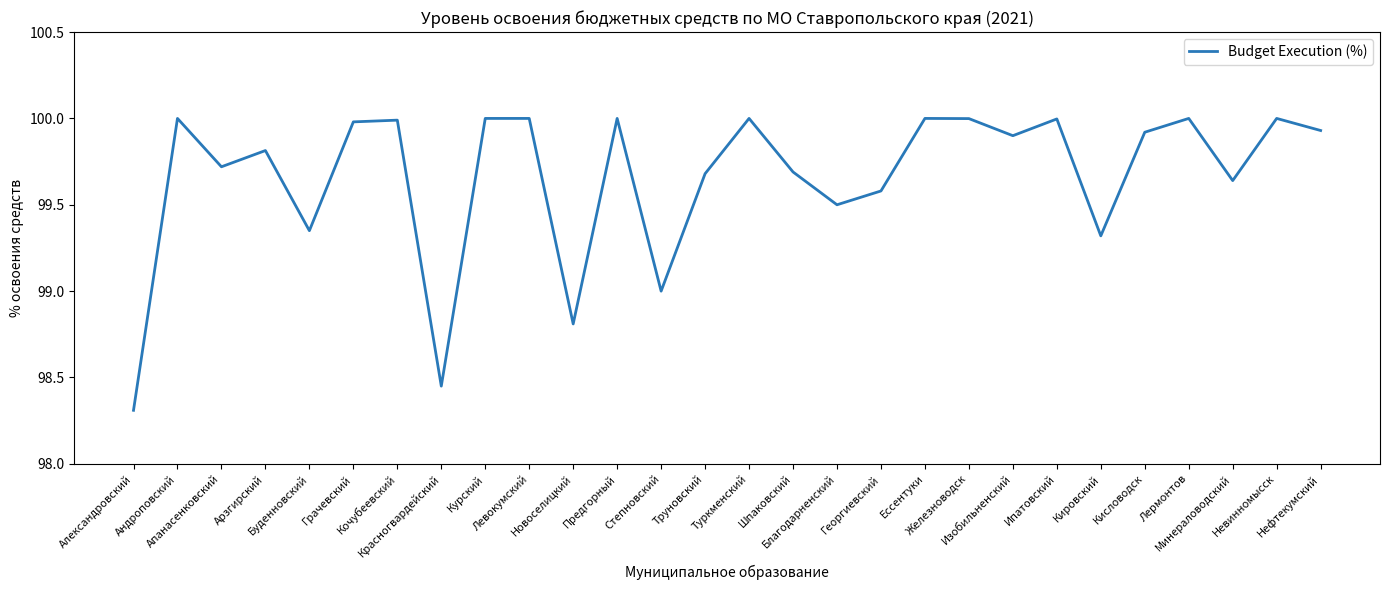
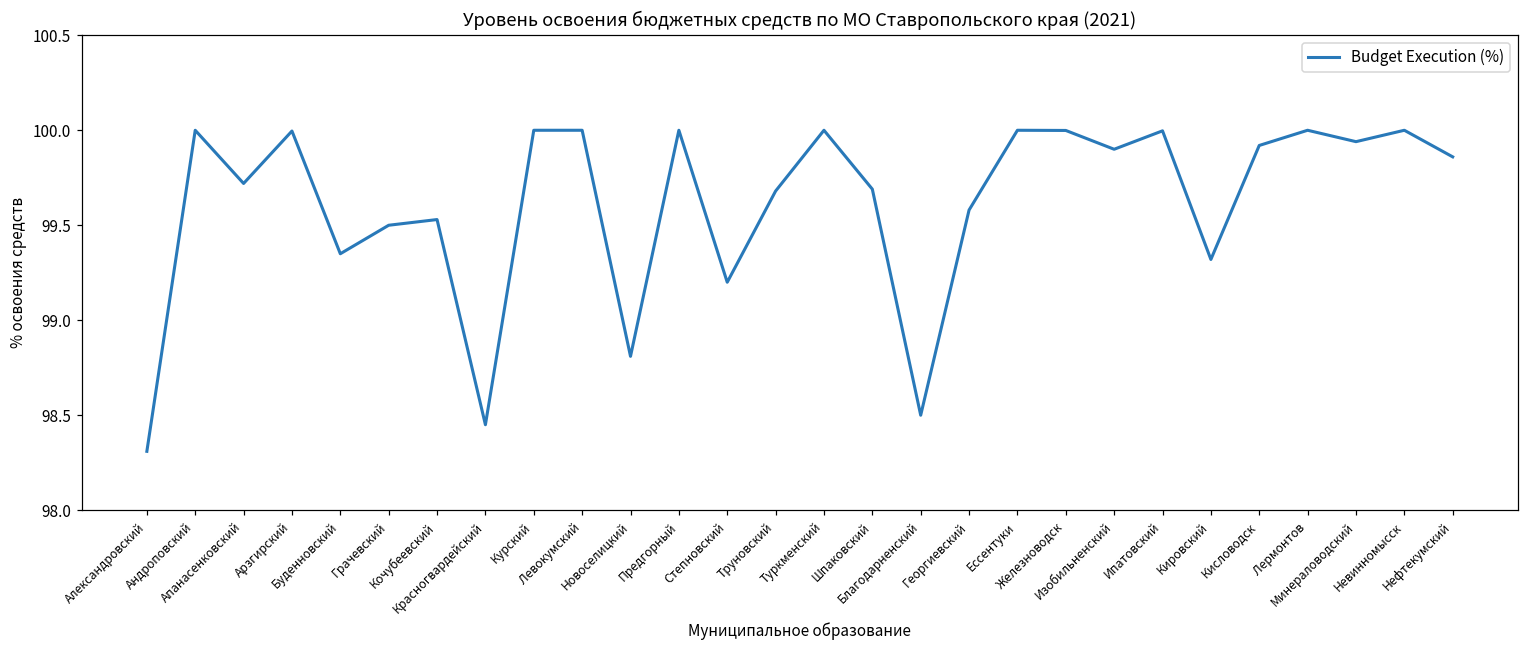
  {
    "Александровский": 98.31,
    "Андроповский": 100.00,
    "Апанасенковский": 99.72,
-   "Арзгирский": 99.81,
+   "Арзгирский": 100.00,
    "Буденновский": 99.35,
-   "Грачевский": 99.98,
-   "Кочубеевский": 99.99,
+   "Грачевский": 99.50,
+   "Кочубеевский": 99.53,
    "Красногвардейский": 98.45,
    "Курский": 100.00,
    "Левокумский": 100.00,
    "Новоселицкий": 98.81,
    "Предгорный": 100.00,
-   "Степновский": 99.0,
+   "Степновский": 99.2,
    "Труновский": 99.68,
    "Туркменский": 100.00,
    "Шпаковский": 99.69,
-   "Благодарненский": 99.5,
+   "Благодарненский": 98.5,
    "Георгиевский": 99.58,
    "Ессентуки": 100.00,
    "Железноводск": 100.00,
    "Изобильненский": 99.90,
    "Ипатовский": 100.00,
    "Кировский": 99.32,
    "Кисловодск": 99.92,
    "Лермонтов": 100.00,
-   "Минераловодский": 99.64,
+   "Минераловодский": 99.94,
    "Невинномысск": 100.00,
-   "Нефтекумский": 99.93
+   "Нефтекумский": 99.86
  }
